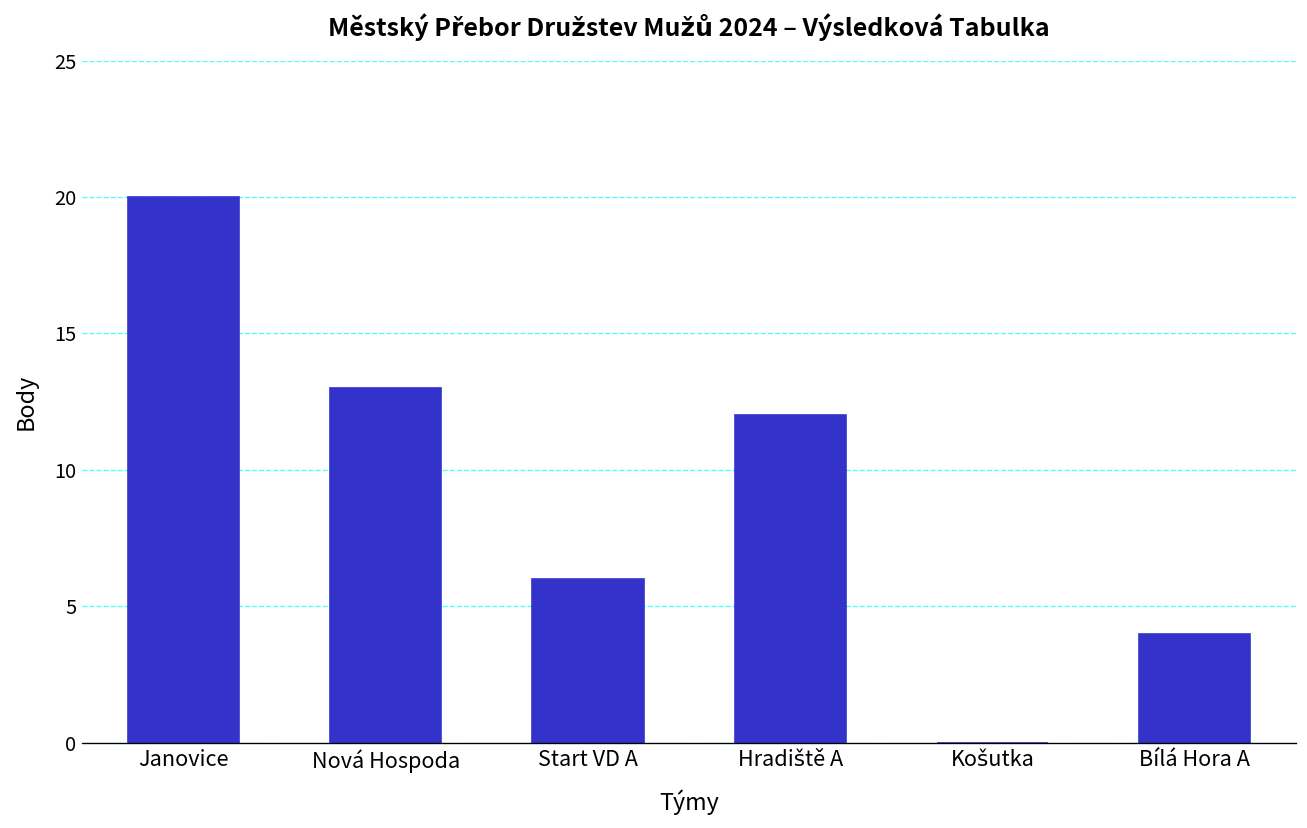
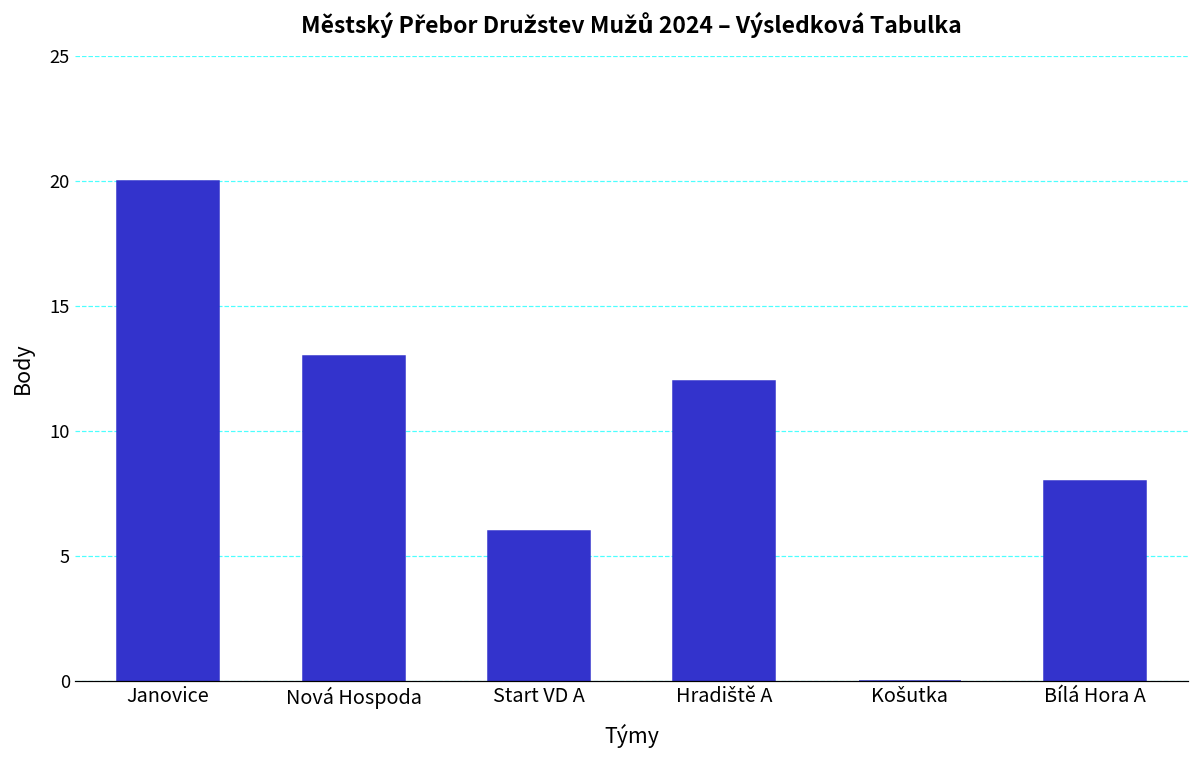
  {
    "Janovice": 20,
    "Nová Hospoda": 13,
    "Start VD A": 6,
    "Hradiště A": 12,
    "Košutka": 0,
-   "Bílá Hora A": 4
+   "Bílá Hora A": 8
  }
